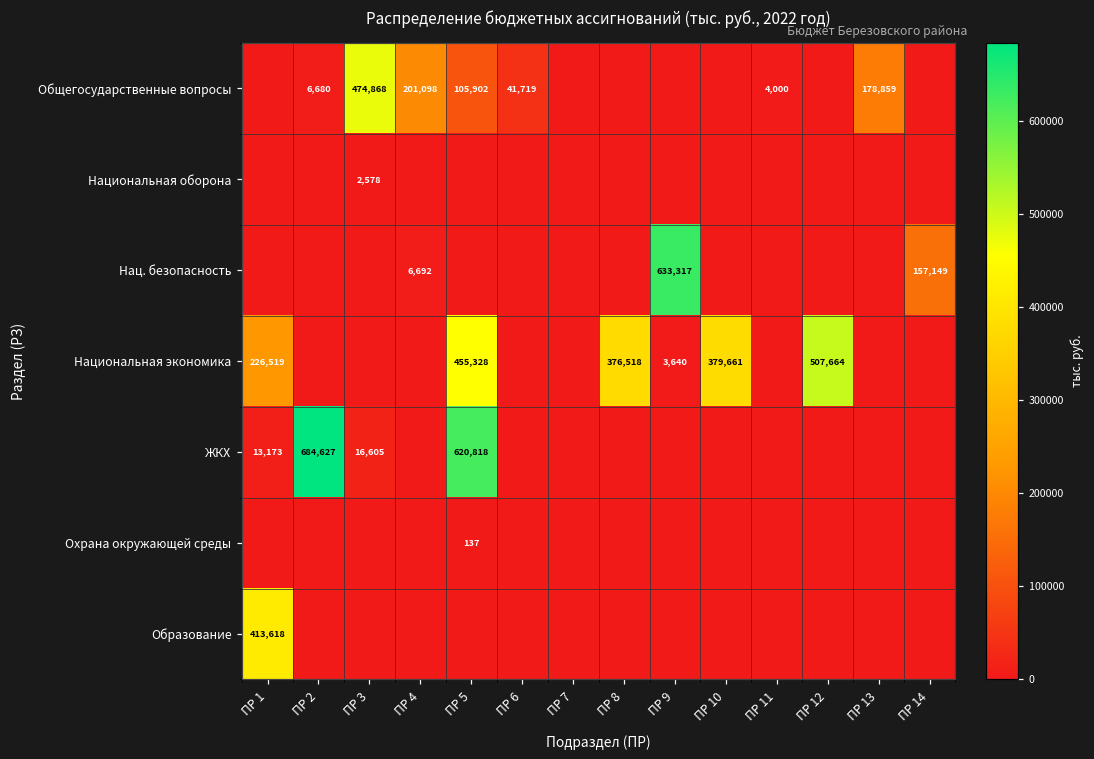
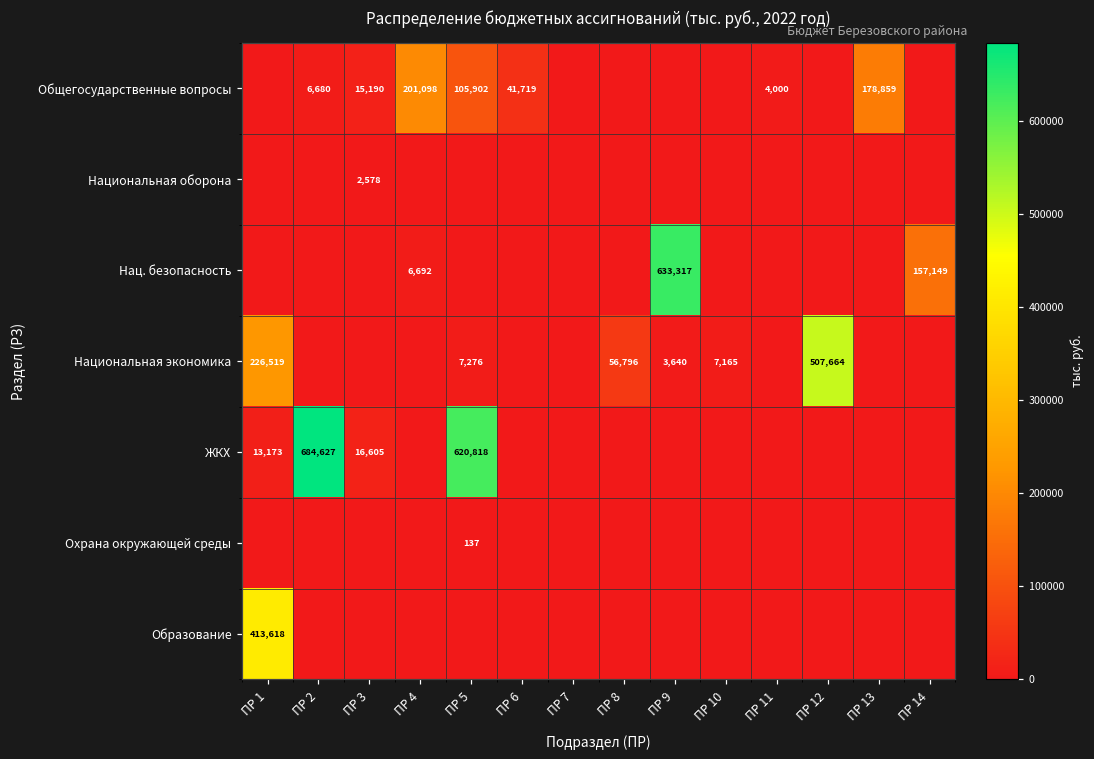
  {
    "Общегосударственные вопросы": {
      "ПР 2": "6,680",
-     "ПР 3": "474,868",
+     "ПР 3": "15,190",
      "ПР 4": "201,098",
      "ПР 5": "105,902",
      "ПР 6": "41,719",
      "ПР 11": "4,000",
      "ПР 13": "178,859"
    },
    "Национальная оборона": {
      "ПР 3": "2,578"
    },
    "Нац. безопасность": {
      "ПР 4": "6,692",
      "ПР 9": "633,317",
      "ПР 14": "157,149"
    },
    "Национальная экономика": {
      "ПР 1": "226,519",
-     "ПР 5": "455,328",
-     "ПР 8": "376,518",
+     "ПР 5": "7,276",
+     "ПР 8": "56,796",
      "ПР 9": "3,640",
-     "ПР 10": "379,661",
+     "ПР 10": "7,165",
      "ПР 12": "507,664"
    },
    "ЖКХ": {
      "ПР 1": "13,173",
      "ПР 2": "684,627",
      "ПР 3": "16,605",
      "ПР 5": "620,818"
    },
    "Охрана окружающей среды": {
      "ПР 5": "137"
    },
    "Образование": {
      "ПР 1": "413,618"
    }
  }
